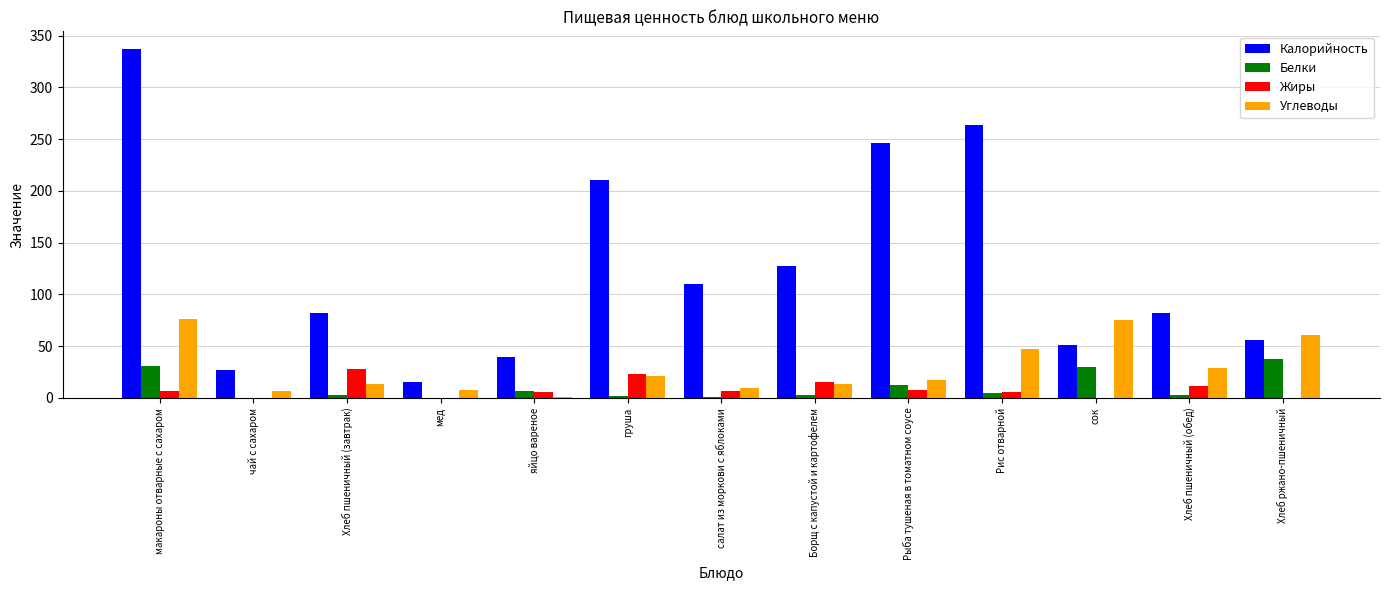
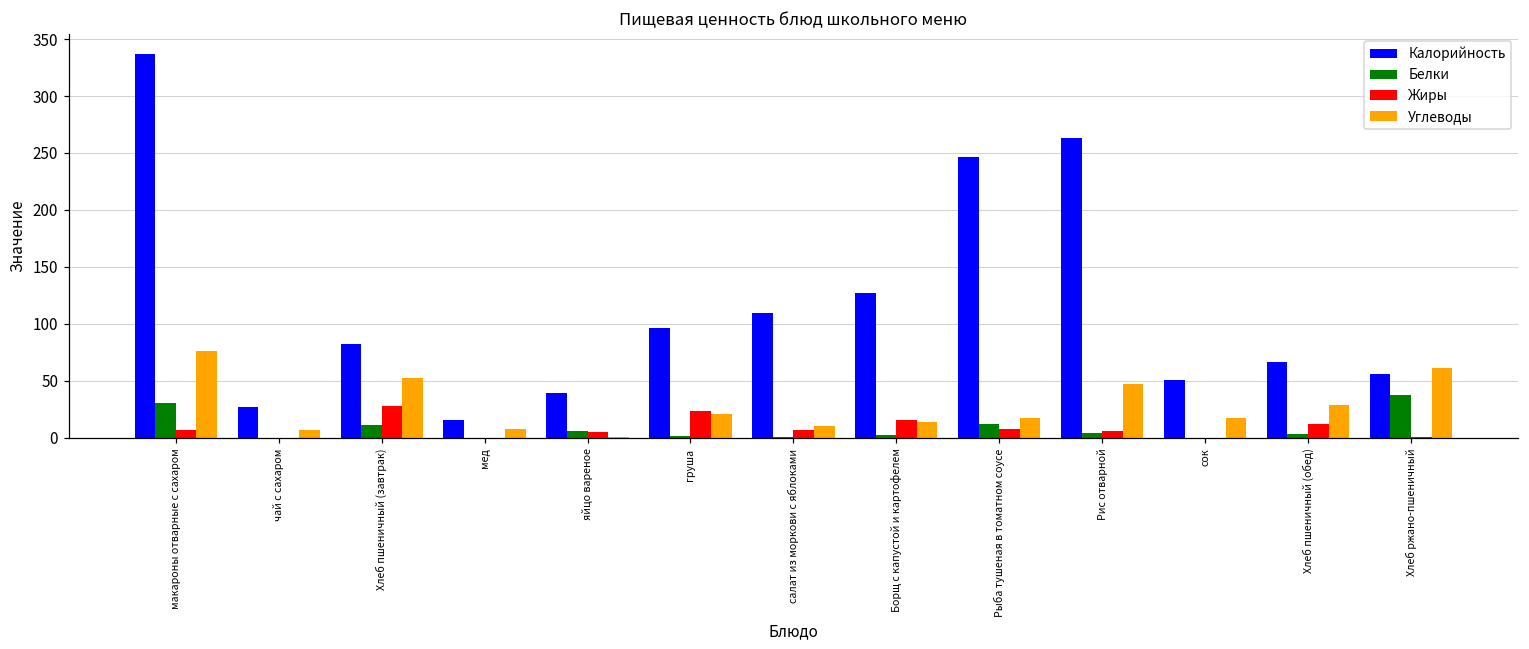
  {
    "Калорийность": {
      "макароны отварные с сахаром": 337,
      "чай с сахаром": 27,
      "Хлеб пшеничный (завтрак)": 83,
      "мед": 15,
      "яйцо вареное": 40,
-     "груша": 210,
+     "груша": 96,
      "салат из моркови с яблоками": 110,
      "Борщ с капустой и картофелем": 127,
      "Рыба тушеная в томатном соусе": 247,
      "Рис отварной": 263,
      "сок": 51,
-     "Хлеб пшеничный (обед)": 83,
+     "Хлеб пшеничный (обед)": 67,
      "Хлеб ржано-пшеничный": 56
    },
    "Белки": {
      "макароны отварные с сахаром": 31,
-     "Хлеб пшеничный (завтрак)": 3,
+     "Хлеб пшеничный (завтрак)": 11,
      "яйцо вареное": 6,
      "Борщ с капустой и картофелем": 3,
      "Рыба тушеная в томатном соусе": 13,
      "Рис отварной": 5,
-     "сок": 30,
+     "сок": 0,
      "Хлеб пшеничный (обед)": 3,
      "Хлеб ржано-пшеничный": 38
    },
    "Жиры": {
      "макароны отварные с сахаром": 7,
      "чай с сахаром": 0,
      "Хлеб пшеничный (завтрак)": 28,
      "мед": 0,
      "яйцо вареное": 5,
      "груша": 23,
      "салат из моркови с яблоками": 6,
      "Борщ с капустой и картофелем": 15,
      "Рыба тушеная в томатном соусе": 8,
      "Рис отварной": 6,
      "сок": 0,
      "Хлеб пшеничный (обед)": 12
    },
    "Углеводы": {
      "макароны отварные с сахаром": 76,
      "чай с сахаром": 7,
-     "Хлеб пшеничный (завтрак)": 13,
+     "Хлеб пшеничный (завтрак)": 52,
      "мед": 7,
      "груша": 21,
      "салат из моркови с яблоками": 10,
      "Борщ с капустой и картофелем": 14,
      "Рыба тушеная в томатном соусе": 18,
      "Рис отварной": 48,
-     "сок": 75,
+     "сок": 17,
      "Хлеб пшеничный (обед)": 29,
      "Хлеб ржано-пшеничный": 61
    }
  }
